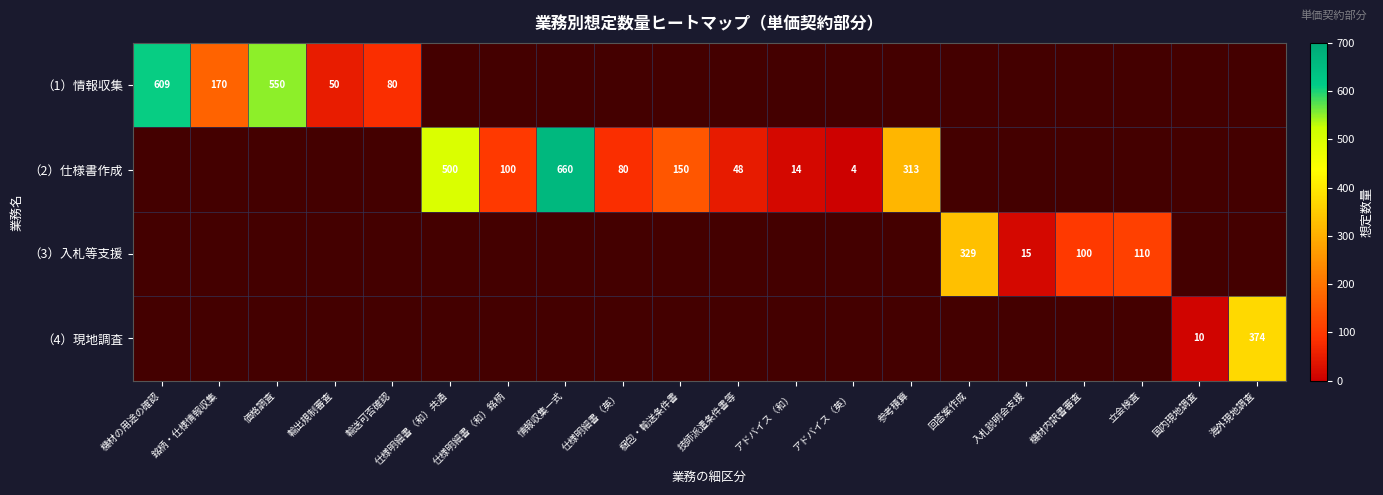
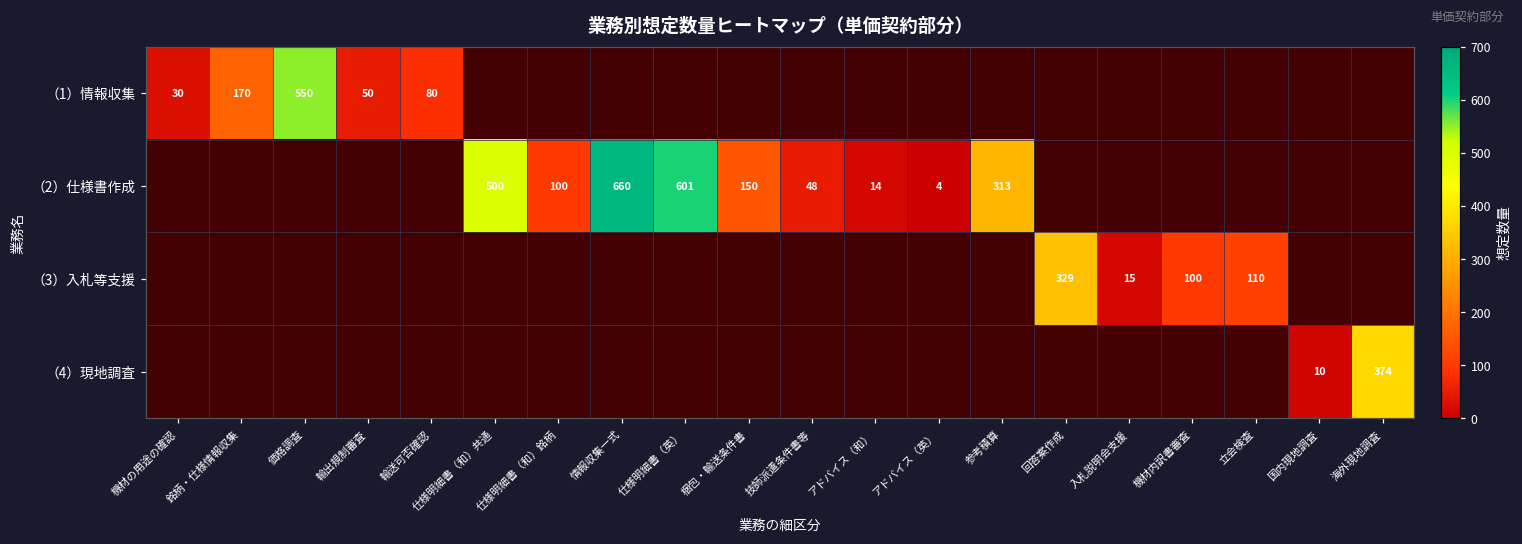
  {
    "（1）情報収集": {
-     "機材の用途の確認": 609,
+     "機材の用途の確認": 30,
      "銘柄・仕様情報収集": 170,
      "価格調査": 550,
      "輸出規制審査": 50,
      "輸送可否確認": 80
    },
    "（2）仕様書作成": {
      "仕様明細書（和）共通": 500,
      "仕様明細書（和）銘柄": 100,
      "情報収集一式": 660,
-     "仕様明細書（英）": 80,
+     "仕様明細書（英）": 601,
      "梱包・輸送条件書": 150,
      "技師派遣条件書等": 48,
      "アドバイス（和）": 14,
      "アドバイス（英）": 4,
      "参考積算": 313
    },
    "（3）入札等支援": {
      "回答案作成": 329,
      "入札説明会支援": 15,
      "機材内訳書審査": 100,
      "立会検査": 110
    },
    "（4）現地調査": {
      "国内現地調査": 10,
      "海外現地調査": 374
    }
  }
